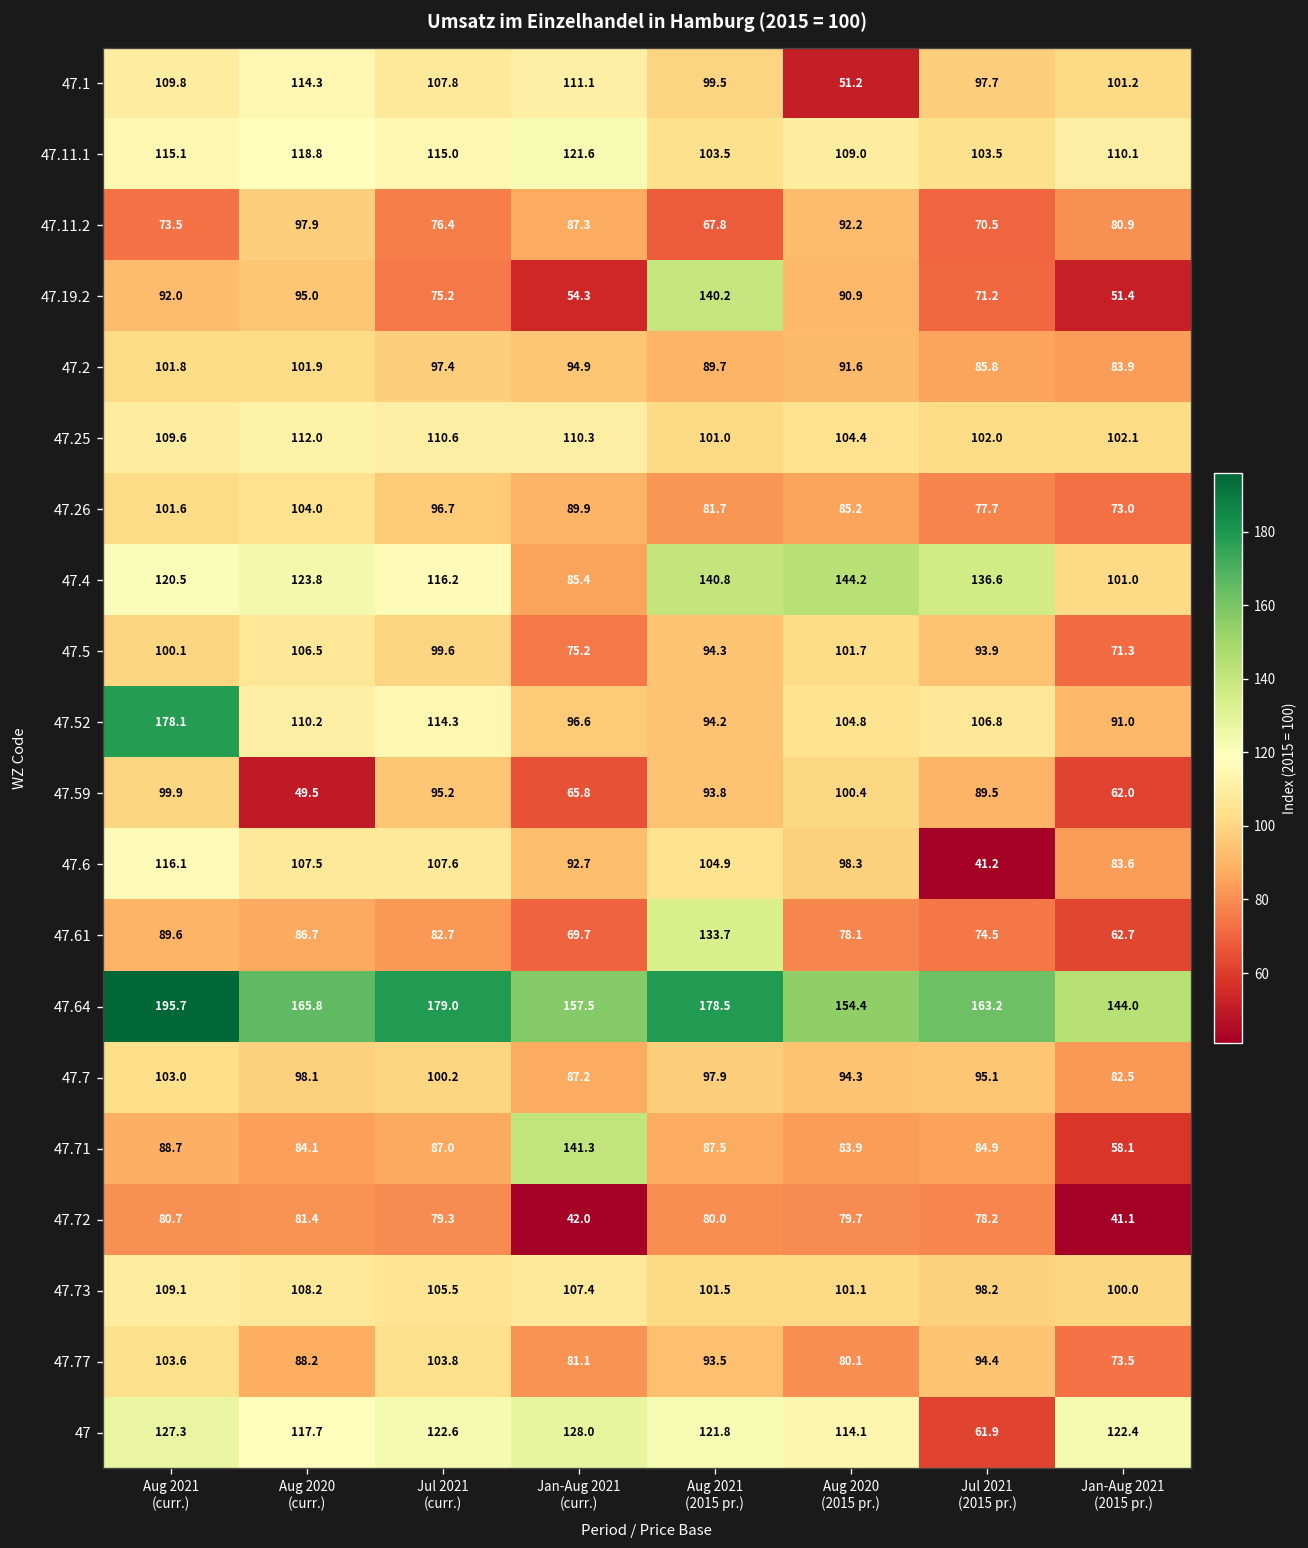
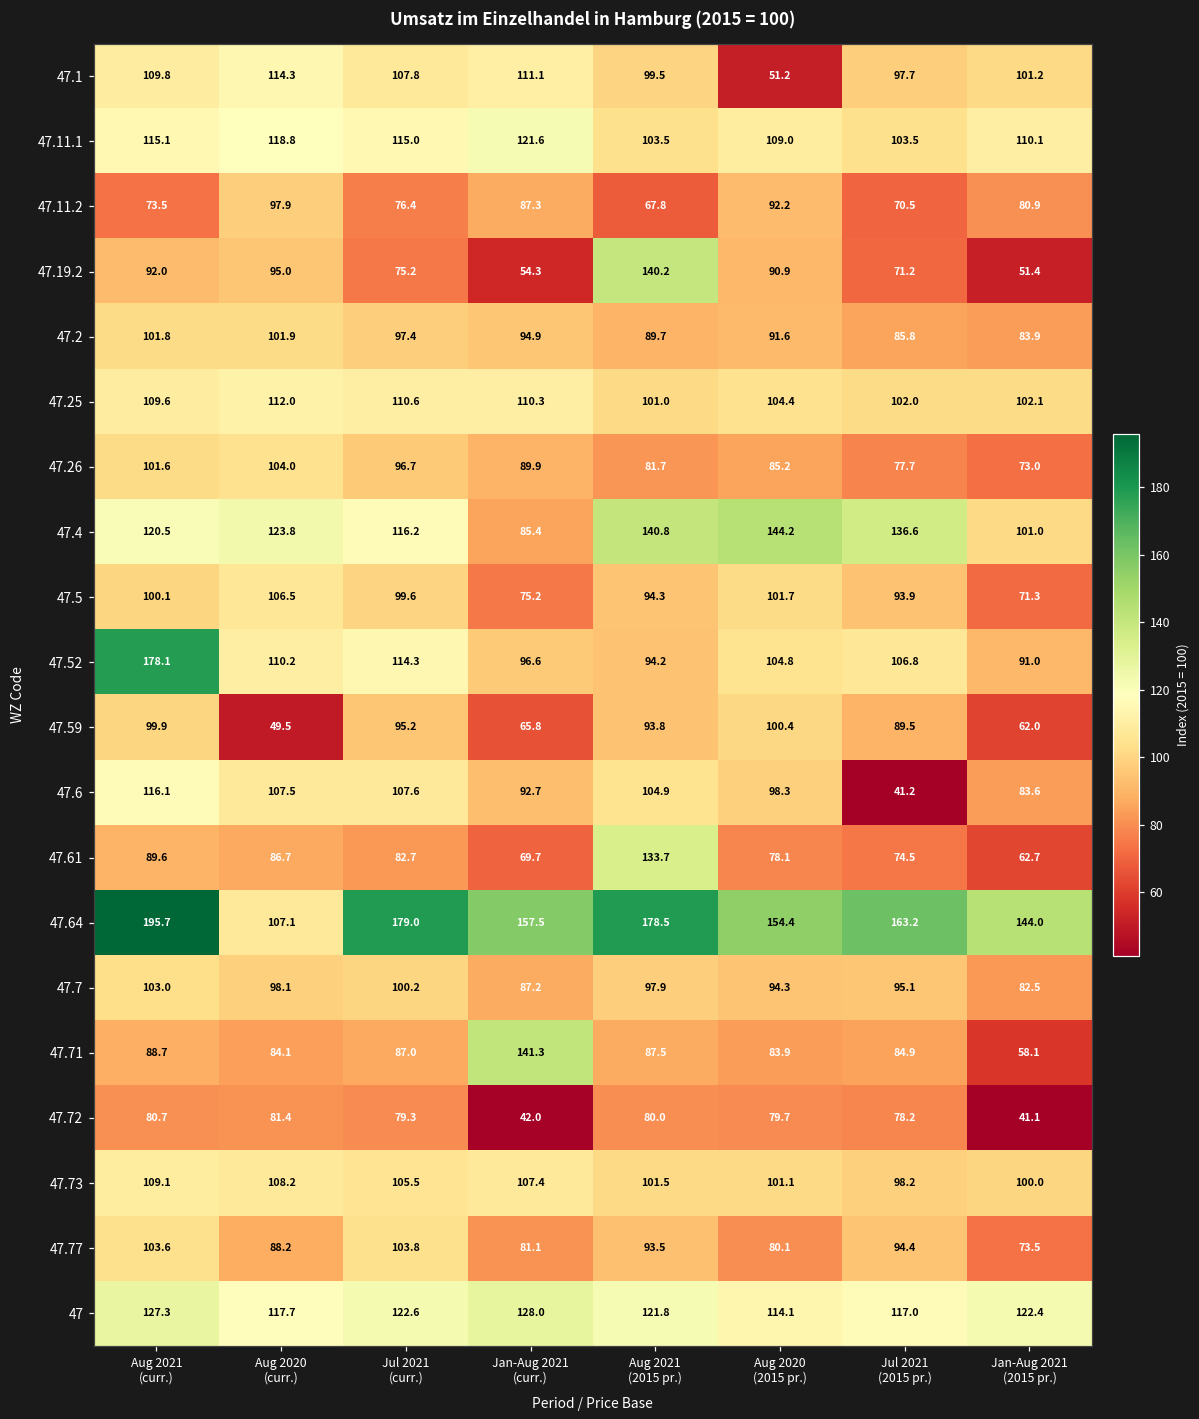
  {
    "47.1": {
      "Aug 2021 (curr.)": 109.8,
      "Aug 2020 (curr.)": 114.3,
      "Jul 2021 (curr.)": 107.8,
      "Jan-Aug 2021 (curr.)": 111.1,
      "Aug 2021 (2015 pr.)": 99.5,
      "Aug 2020 (2015 pr.)": 51.2,
      "Jul 2021 (2015 pr.)": 97.7,
      "Jan-Aug 2021 (2015 pr.)": 101.2
    },
    "47.11.1": {
      "Aug 2021 (curr.)": 115.1,
      "Aug 2020 (curr.)": 118.8,
      "Jul 2021 (curr.)": 115.0,
      "Jan-Aug 2021 (curr.)": 121.6,
      "Aug 2021 (2015 pr.)": 103.5,
      "Aug 2020 (2015 pr.)": 109.0,
      "Jul 2021 (2015 pr.)": 103.5,
      "Jan-Aug 2021 (2015 pr.)": 110.1
    },
    "47.11.2": {
      "Aug 2021 (curr.)": 73.5,
      "Aug 2020 (curr.)": 97.9,
      "Jul 2021 (curr.)": 76.4,
      "Jan-Aug 2021 (curr.)": 87.3,
      "Aug 2021 (2015 pr.)": 67.8,
      "Aug 2020 (2015 pr.)": 92.2,
      "Jul 2021 (2015 pr.)": 70.5,
      "Jan-Aug 2021 (2015 pr.)": 80.9
    },
    "47.19.2": {
      "Aug 2021 (curr.)": 92.0,
      "Aug 2020 (curr.)": 95.0,
      "Jul 2021 (curr.)": 75.2,
      "Jan-Aug 2021 (curr.)": 54.3,
      "Aug 2021 (2015 pr.)": 140.2,
      "Aug 2020 (2015 pr.)": 90.9,
      "Jul 2021 (2015 pr.)": 71.2,
      "Jan-Aug 2021 (2015 pr.)": 51.4
    },
    "47.2": {
      "Aug 2021 (curr.)": 101.8,
      "Aug 2020 (curr.)": 101.9,
      "Jul 2021 (curr.)": 97.4,
      "Jan-Aug 2021 (curr.)": 94.9,
      "Aug 2021 (2015 pr.)": 89.7,
      "Aug 2020 (2015 pr.)": 91.6,
      "Jul 2021 (2015 pr.)": 85.8,
      "Jan-Aug 2021 (2015 pr.)": 83.9
    },
    "47.25": {
      "Aug 2021 (curr.)": 109.6,
      "Aug 2020 (curr.)": 112.0,
      "Jul 2021 (curr.)": 110.6,
      "Jan-Aug 2021 (curr.)": 110.3,
      "Aug 2021 (2015 pr.)": 101.0,
      "Aug 2020 (2015 pr.)": 104.4,
      "Jul 2021 (2015 pr.)": 102.0,
      "Jan-Aug 2021 (2015 pr.)": 102.1
    },
    "47.26": {
      "Aug 2021 (curr.)": 101.6,
      "Aug 2020 (curr.)": 104.0,
      "Jul 2021 (curr.)": 96.7,
      "Jan-Aug 2021 (curr.)": 89.9,
      "Aug 2021 (2015 pr.)": 81.7,
      "Aug 2020 (2015 pr.)": 85.2,
      "Jul 2021 (2015 pr.)": 77.7,
      "Jan-Aug 2021 (2015 pr.)": 73.0
    },
    "47.4": {
      "Aug 2021 (curr.)": 120.5,
      "Aug 2020 (curr.)": 123.8,
      "Jul 2021 (curr.)": 116.2,
      "Jan-Aug 2021 (curr.)": 85.4,
      "Aug 2021 (2015 pr.)": 140.8,
      "Aug 2020 (2015 pr.)": 144.2,
      "Jul 2021 (2015 pr.)": 136.6,
      "Jan-Aug 2021 (2015 pr.)": 101.0
    },
    "47.5": {
      "Aug 2021 (curr.)": 100.1,
      "Aug 2020 (curr.)": 106.5,
      "Jul 2021 (curr.)": 99.6,
      "Jan-Aug 2021 (curr.)": 75.2,
      "Aug 2021 (2015 pr.)": 94.3,
      "Aug 2020 (2015 pr.)": 101.7,
      "Jul 2021 (2015 pr.)": 93.9,
      "Jan-Aug 2021 (2015 pr.)": 71.3
    },
    "47.52": {
      "Aug 2021 (curr.)": 178.1,
      "Aug 2020 (curr.)": 110.2,
      "Jul 2021 (curr.)": 114.3,
      "Jan-Aug 2021 (curr.)": 96.6,
      "Aug 2021 (2015 pr.)": 94.2,
      "Aug 2020 (2015 pr.)": 104.8,
      "Jul 2021 (2015 pr.)": 106.8,
      "Jan-Aug 2021 (2015 pr.)": 91.0
    },
    "47.59": {
      "Aug 2021 (curr.)": 99.9,
      "Aug 2020 (curr.)": 49.5,
      "Jul 2021 (curr.)": 95.2,
      "Jan-Aug 2021 (curr.)": 65.8,
      "Aug 2021 (2015 pr.)": 93.8,
      "Aug 2020 (2015 pr.)": 100.4,
      "Jul 2021 (2015 pr.)": 89.5,
      "Jan-Aug 2021 (2015 pr.)": 62.0
    },
    "47.6": {
      "Aug 2021 (curr.)": 116.1,
      "Aug 2020 (curr.)": 107.5,
      "Jul 2021 (curr.)": 107.6,
      "Jan-Aug 2021 (curr.)": 92.7,
      "Aug 2021 (2015 pr.)": 104.9,
      "Aug 2020 (2015 pr.)": 98.3,
      "Jul 2021 (2015 pr.)": 41.2,
      "Jan-Aug 2021 (2015 pr.)": 83.6
    },
    "47.61": {
      "Aug 2021 (curr.)": 89.6,
      "Aug 2020 (curr.)": 86.7,
      "Jul 2021 (curr.)": 82.7,
      "Jan-Aug 2021 (curr.)": 69.7,
      "Aug 2021 (2015 pr.)": 133.7,
      "Aug 2020 (2015 pr.)": 78.1,
      "Jul 2021 (2015 pr.)": 74.5,
      "Jan-Aug 2021 (2015 pr.)": 62.7
    },
    "47.64": {
      "Aug 2021 (curr.)": 195.7,
-     "Aug 2020 (curr.)": 165.8,
+     "Aug 2020 (curr.)": 107.1,
      "Jul 2021 (curr.)": 179.0,
      "Jan-Aug 2021 (curr.)": 157.5,
      "Aug 2021 (2015 pr.)": 178.5,
      "Aug 2020 (2015 pr.)": 154.4,
      "Jul 2021 (2015 pr.)": 163.2,
      "Jan-Aug 2021 (2015 pr.)": 144.0
    },
    "47.7": {
      "Aug 2021 (curr.)": 103.0,
      "Aug 2020 (curr.)": 98.1,
      "Jul 2021 (curr.)": 100.2,
      "Jan-Aug 2021 (curr.)": 87.2,
      "Aug 2021 (2015 pr.)": 97.9,
      "Aug 2020 (2015 pr.)": 94.3,
      "Jul 2021 (2015 pr.)": 95.1,
      "Jan-Aug 2021 (2015 pr.)": 82.5
    },
    "47.71": {
      "Aug 2021 (curr.)": 88.7,
      "Aug 2020 (curr.)": 84.1,
      "Jul 2021 (curr.)": 87.0,
      "Jan-Aug 2021 (curr.)": 141.3,
      "Aug 2021 (2015 pr.)": 87.5,
      "Aug 2020 (2015 pr.)": 83.9,
      "Jul 2021 (2015 pr.)": 84.9,
      "Jan-Aug 2021 (2015 pr.)": 58.1
    },
    "47.72": {
      "Aug 2021 (curr.)": 80.7,
      "Aug 2020 (curr.)": 81.4,
      "Jul 2021 (curr.)": 79.3,
      "Jan-Aug 2021 (curr.)": 42.0,
      "Aug 2021 (2015 pr.)": 80.0,
      "Aug 2020 (2015 pr.)": 79.7,
      "Jul 2021 (2015 pr.)": 78.2,
      "Jan-Aug 2021 (2015 pr.)": 41.1
    },
    "47.73": {
      "Aug 2021 (curr.)": 109.1,
      "Aug 2020 (curr.)": 108.2,
      "Jul 2021 (curr.)": 105.5,
      "Jan-Aug 2021 (curr.)": 107.4,
      "Aug 2021 (2015 pr.)": 101.5,
      "Aug 2020 (2015 pr.)": 101.1,
      "Jul 2021 (2015 pr.)": 98.2,
      "Jan-Aug 2021 (2015 pr.)": 100.0
    },
    "47.77": {
      "Aug 2021 (curr.)": 103.6,
      "Aug 2020 (curr.)": 88.2,
      "Jul 2021 (curr.)": 103.8,
      "Jan-Aug 2021 (curr.)": 81.1,
      "Aug 2021 (2015 pr.)": 93.5,
      "Aug 2020 (2015 pr.)": 80.1,
      "Jul 2021 (2015 pr.)": 94.4,
      "Jan-Aug 2021 (2015 pr.)": 73.5
    },
    "47": {
      "Aug 2021 (curr.)": 127.3,
      "Aug 2020 (curr.)": 117.7,
      "Jul 2021 (curr.)": 122.6,
      "Jan-Aug 2021 (curr.)": 128.0,
      "Aug 2021 (2015 pr.)": 121.8,
      "Aug 2020 (2015 pr.)": 114.1,
-     "Jul 2021 (2015 pr.)": 61.9,
+     "Jul 2021 (2015 pr.)": 117.0,
      "Jan-Aug 2021 (2015 pr.)": 122.4
    }
  }
